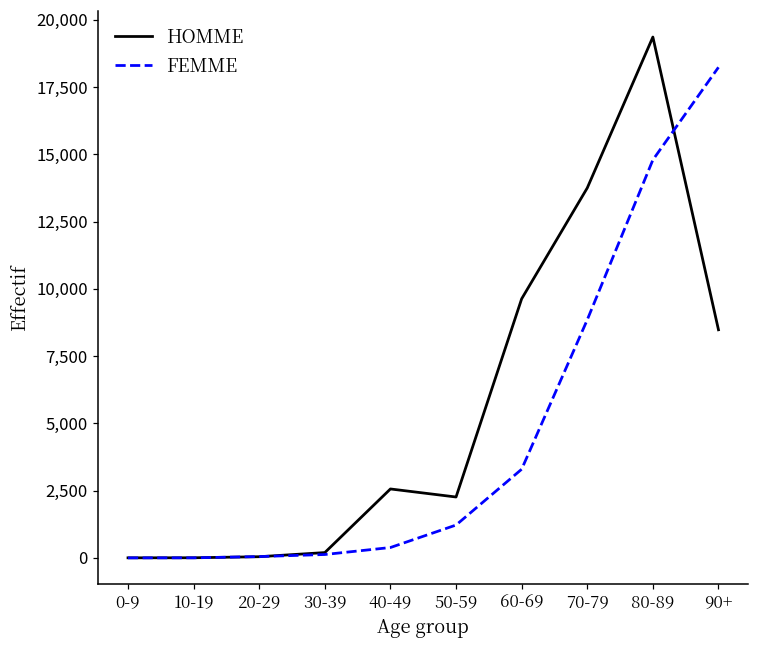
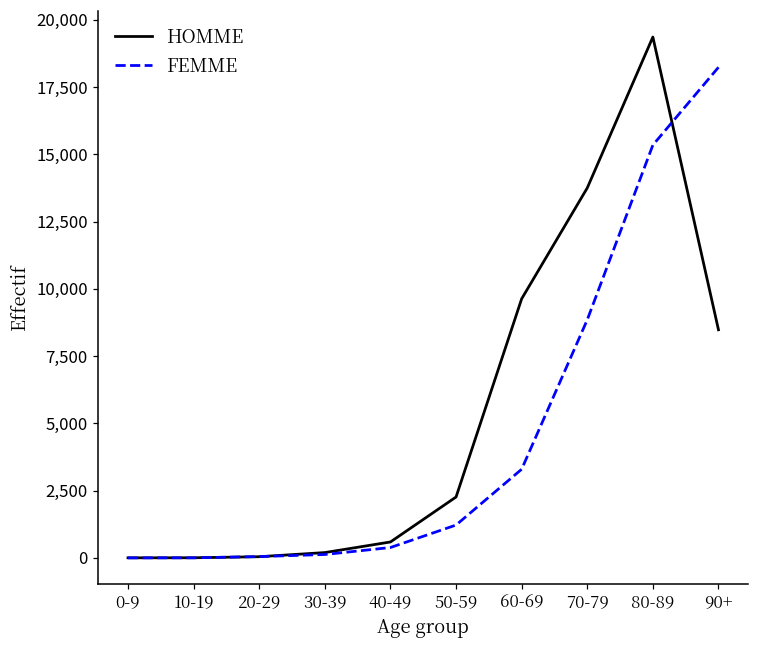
  {
    "HOMME": {
-     "40-49": "2,600",
+     "40-49": "600",
      "50-59": "2,300",
      "60-69": "9,600",
      "70-79": "13,800",
      "80-89": "19,400",
      "90+": "8,500"
    },
    "FEMME": {
      "40-49": "400",
      "50-59": "1,200",
      "60-69": "3,300",
      "70-79": "8,900",
-     "80-89": "14,800",
+     "80-89": "15,300",
      "90+": "18,200"
    }
  }
